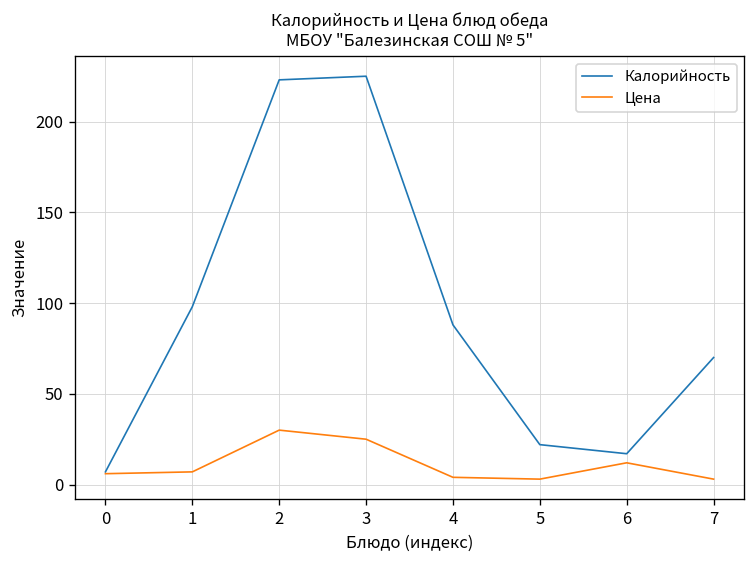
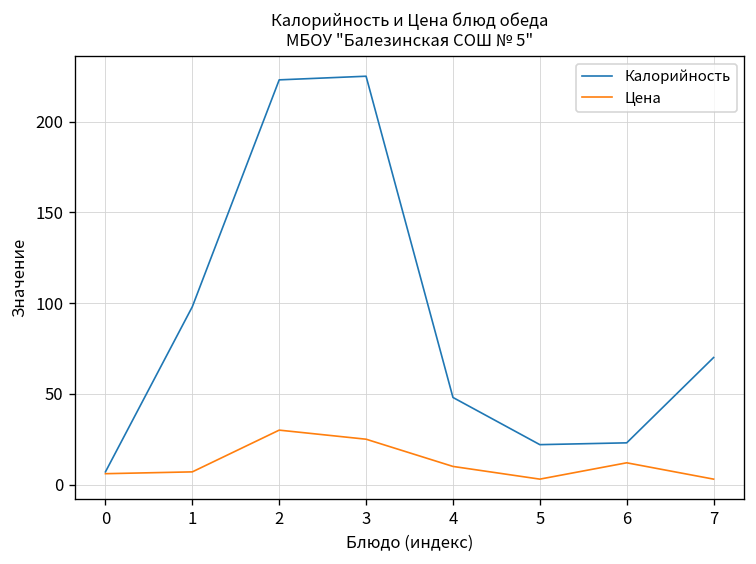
  {
    "Калорийность": {
      "1": 98,
      "2": 223,
      "3": 225,
-     "4": 88,
+     "4": 48,
      "5": 22,
-     "6": 17,
+     "6": 23,
      "7": 70
    },
    "Цена": {
      "1": 7,
      "2": 30,
      "3": 25,
-     "4": 4,
+     "4": 10,
      "5": 3,
      "6": 12,
      "7": 3
    }
  }
